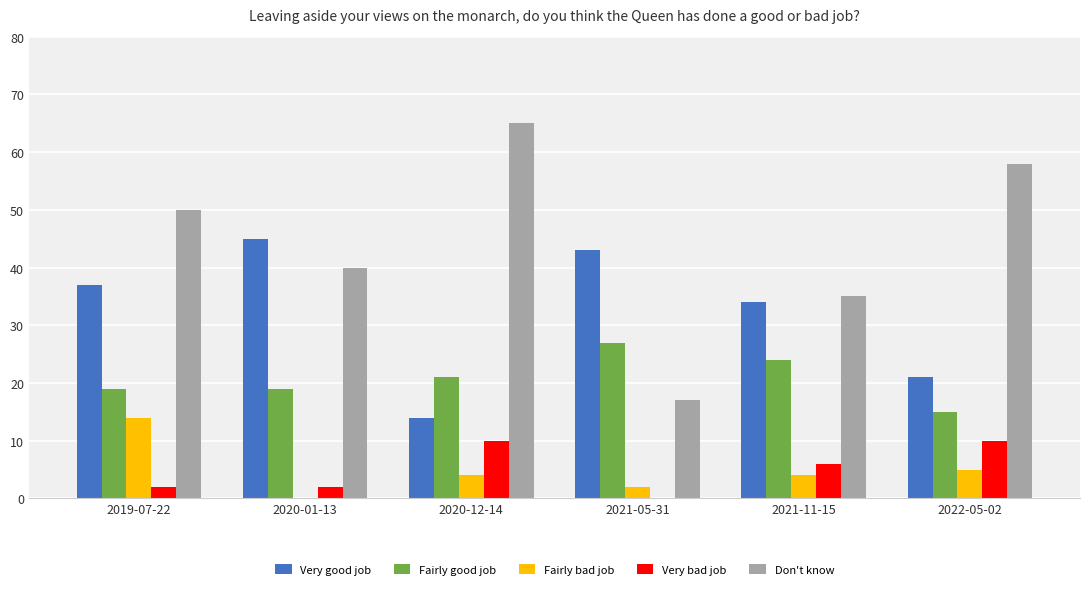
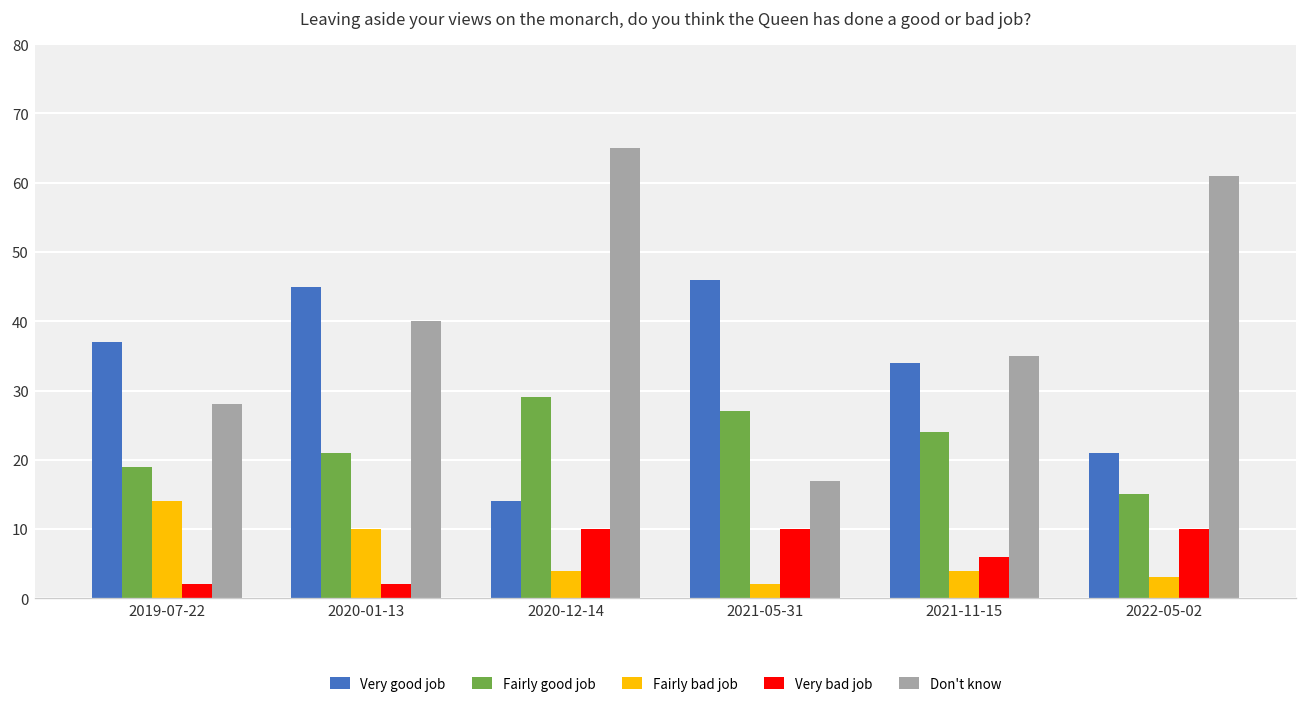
  {
    "Very good job": {
      "2019-07-22": 37,
      "2020-01-13": 45,
      "2020-12-14": 14,
-     "2021-05-31": 43,
+     "2021-05-31": 46,
      "2021-11-15": 34,
      "2022-05-02": 21
    },
    "Fairly good job": {
      "2019-07-22": 19,
-     "2020-01-13": 19,
-     "2020-12-14": 21,
+     "2020-01-13": 21,
+     "2020-12-14": 29,
      "2021-05-31": 27,
      "2021-11-15": 24,
      "2022-05-02": 15
    },
    "Fairly bad job": {
      "2019-07-22": 14,
-     "2020-01-13": 0,
+     "2020-01-13": 10,
      "2020-12-14": 4,
      "2021-05-31": 2,
      "2021-11-15": 4,
-     "2022-05-02": 5
+     "2022-05-02": 3
    },
    "Very bad job": {
      "2019-07-22": 2,
      "2020-01-13": 2,
      "2020-12-14": 10,
-     "2021-05-31": 0,
+     "2021-05-31": 10,
      "2021-11-15": 6,
      "2022-05-02": 10
    },
    "Don't know": {
-     "2019-07-22": 50,
+     "2019-07-22": 28,
      "2020-01-13": 40,
      "2020-12-14": 65,
      "2021-05-31": 17,
      "2021-11-15": 35,
-     "2022-05-02": 58
+     "2022-05-02": 61
    }
  }
